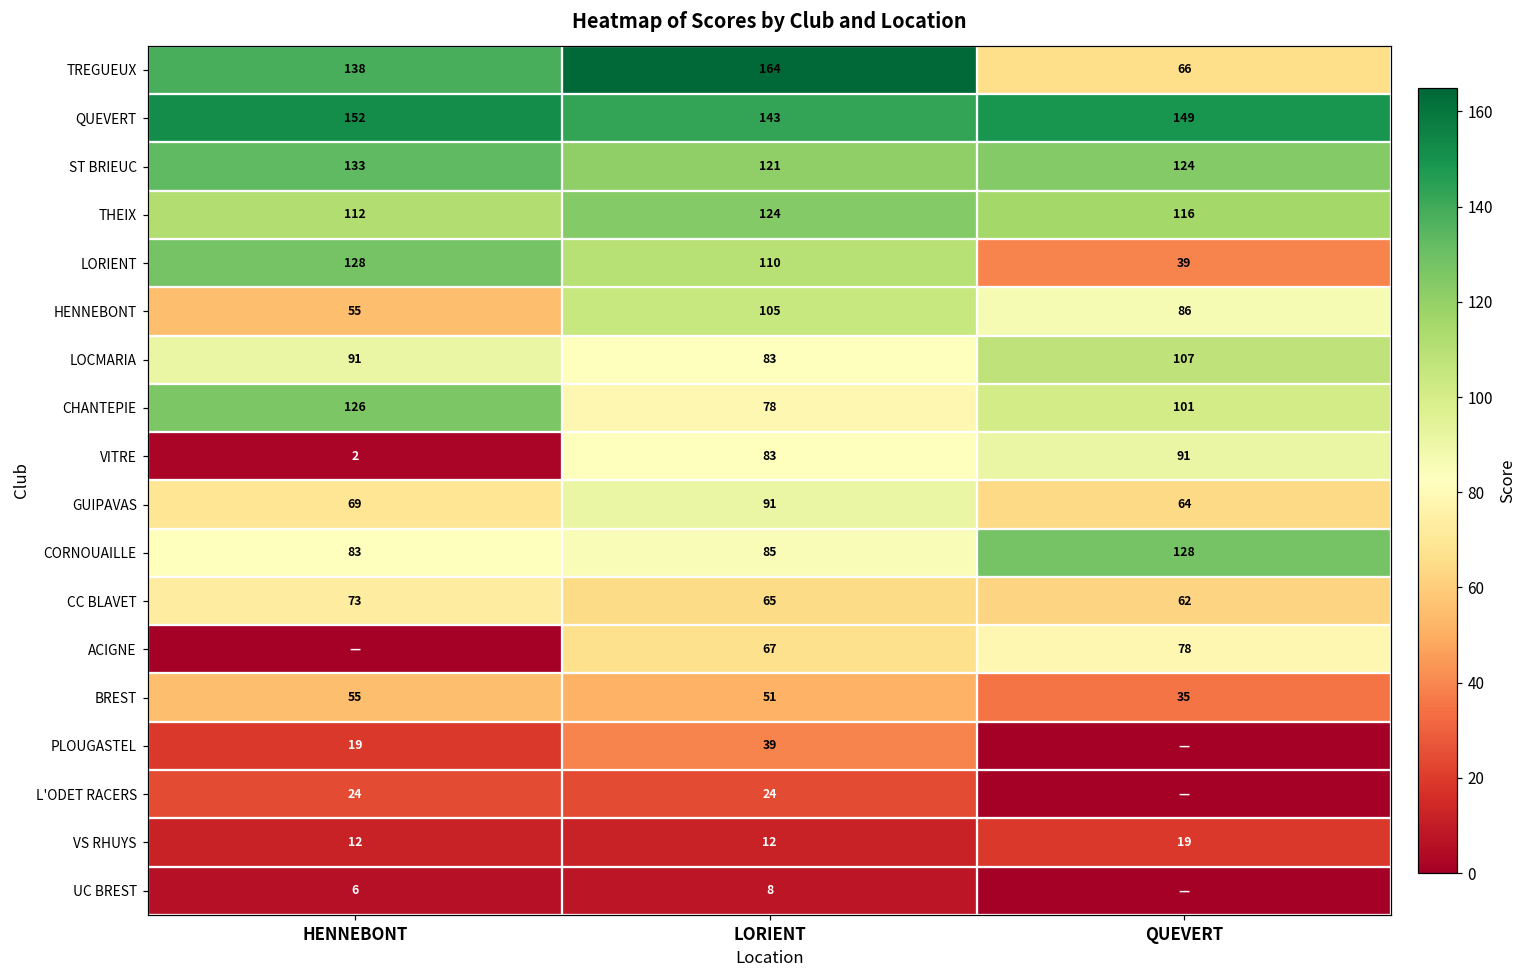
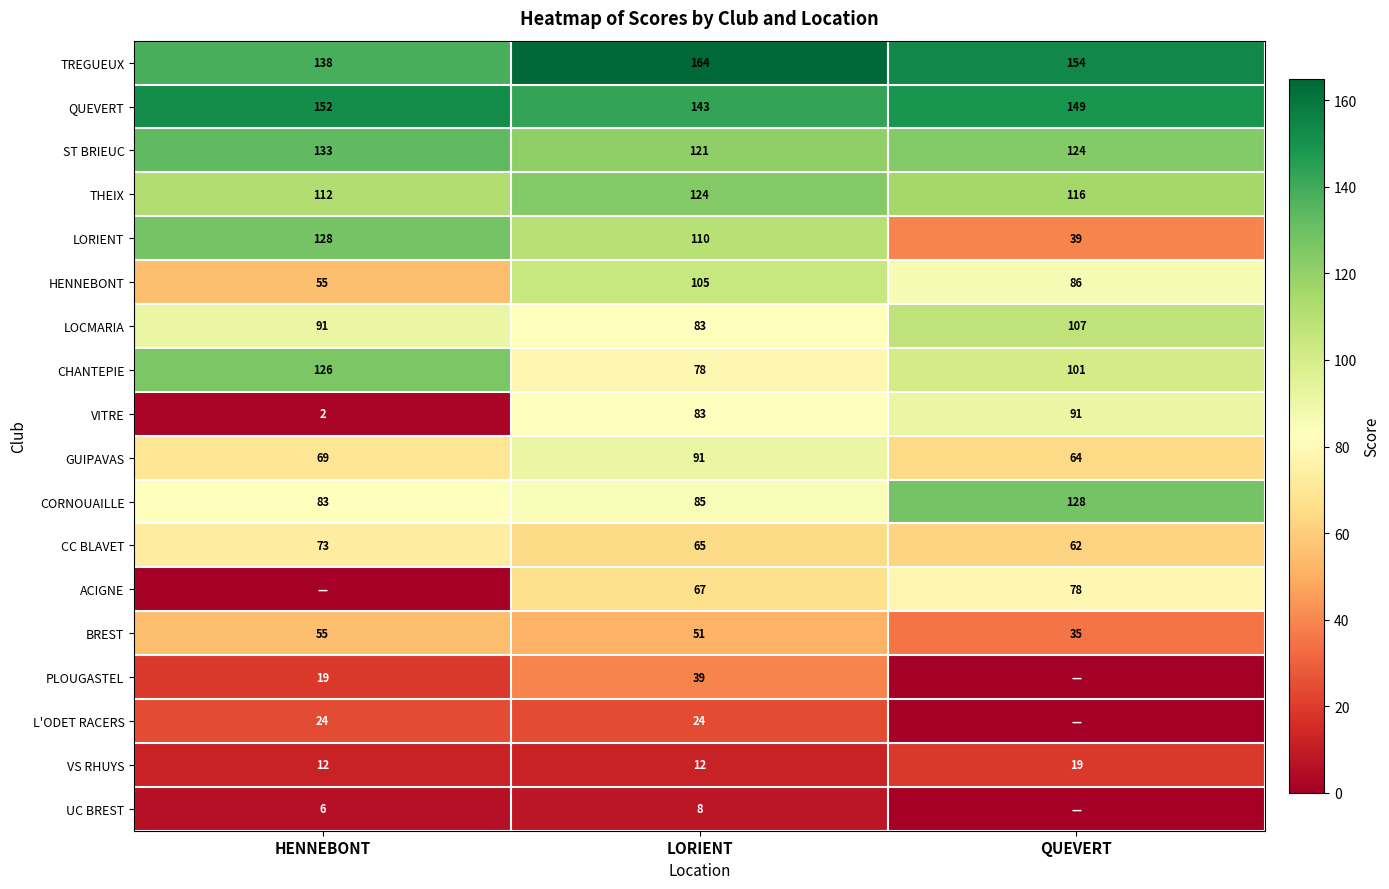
  {
    "TREGUEUX": {
      "HENNEBONT": 138,
      "LORIENT": 164,
-     "QUEVERT": 66
+     "QUEVERT": 154
    },
    "QUEVERT": {
      "HENNEBONT": 152,
      "LORIENT": 143,
      "QUEVERT": 149
    },
    "ST BRIEUC": {
      "HENNEBONT": 133,
      "LORIENT": 121,
      "QUEVERT": 124
    },
    "THEIX": {
      "HENNEBONT": 112,
      "LORIENT": 124,
      "QUEVERT": 116
    },
    "LORIENT": {
      "HENNEBONT": 128,
      "LORIENT": 110,
      "QUEVERT": 39
    },
    "HENNEBONT": {
      "HENNEBONT": 55,
      "LORIENT": 105,
      "QUEVERT": 86
    },
    "LOCMARIA": {
      "HENNEBONT": 91,
      "LORIENT": 83,
      "QUEVERT": 107
    },
    "CHANTEPIE": {
      "HENNEBONT": 126,
      "LORIENT": 78,
      "QUEVERT": 101
    },
    "VITRE": {
      "HENNEBONT": 2,
      "LORIENT": 83,
      "QUEVERT": 91
    },
    "GUIPAVAS": {
      "HENNEBONT": 69,
      "LORIENT": 91,
      "QUEVERT": 64
    },
    "CORNOUAILLE": {
      "HENNEBONT": 83,
      "LORIENT": 85,
      "QUEVERT": 128
    },
    "CC BLAVET": {
      "HENNEBONT": 73,
      "LORIENT": 65,
      "QUEVERT": 62
    },
    "ACIGNE": {
      "LORIENT": 67,
      "QUEVERT": 78
    },
    "BREST": {
      "HENNEBONT": 55,
      "LORIENT": 51,
      "QUEVERT": 35
    },
    "PLOUGASTEL": {
      "HENNEBONT": 19,
      "LORIENT": 39
    },
    "L'ODET RACERS": {
      "HENNEBONT": 24,
      "LORIENT": 24
    },
    "VS RHUYS": {
      "HENNEBONT": 12,
      "LORIENT": 12,
      "QUEVERT": 19
    },
    "UC BREST": {
      "HENNEBONT": 6,
      "LORIENT": 8
    }
  }
